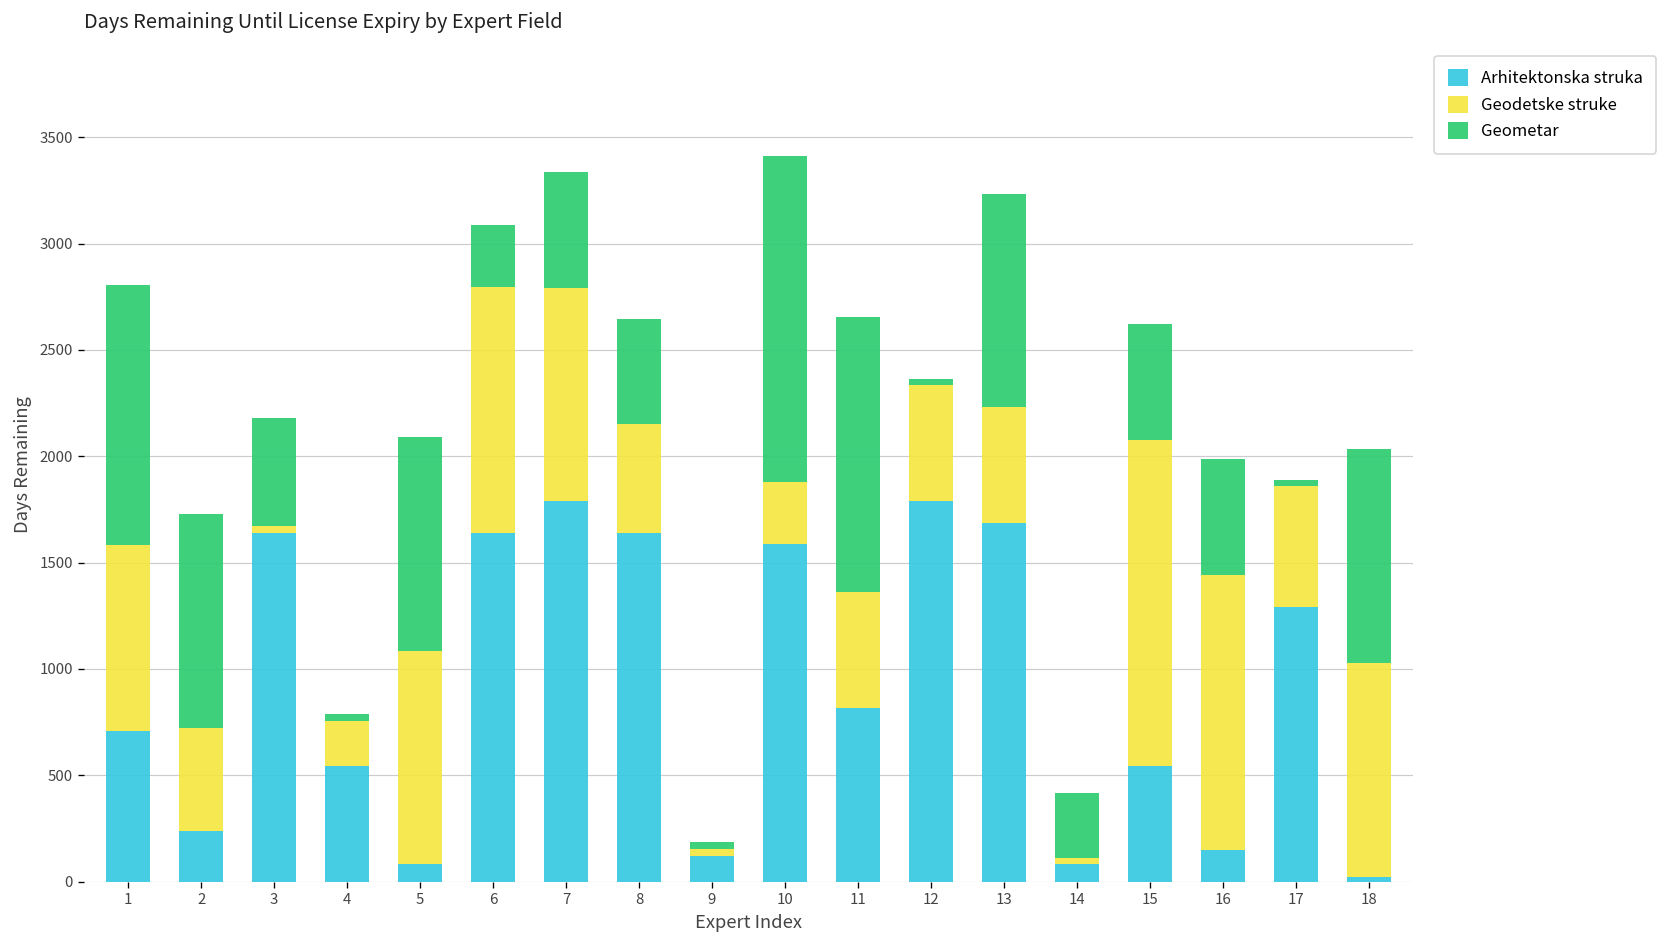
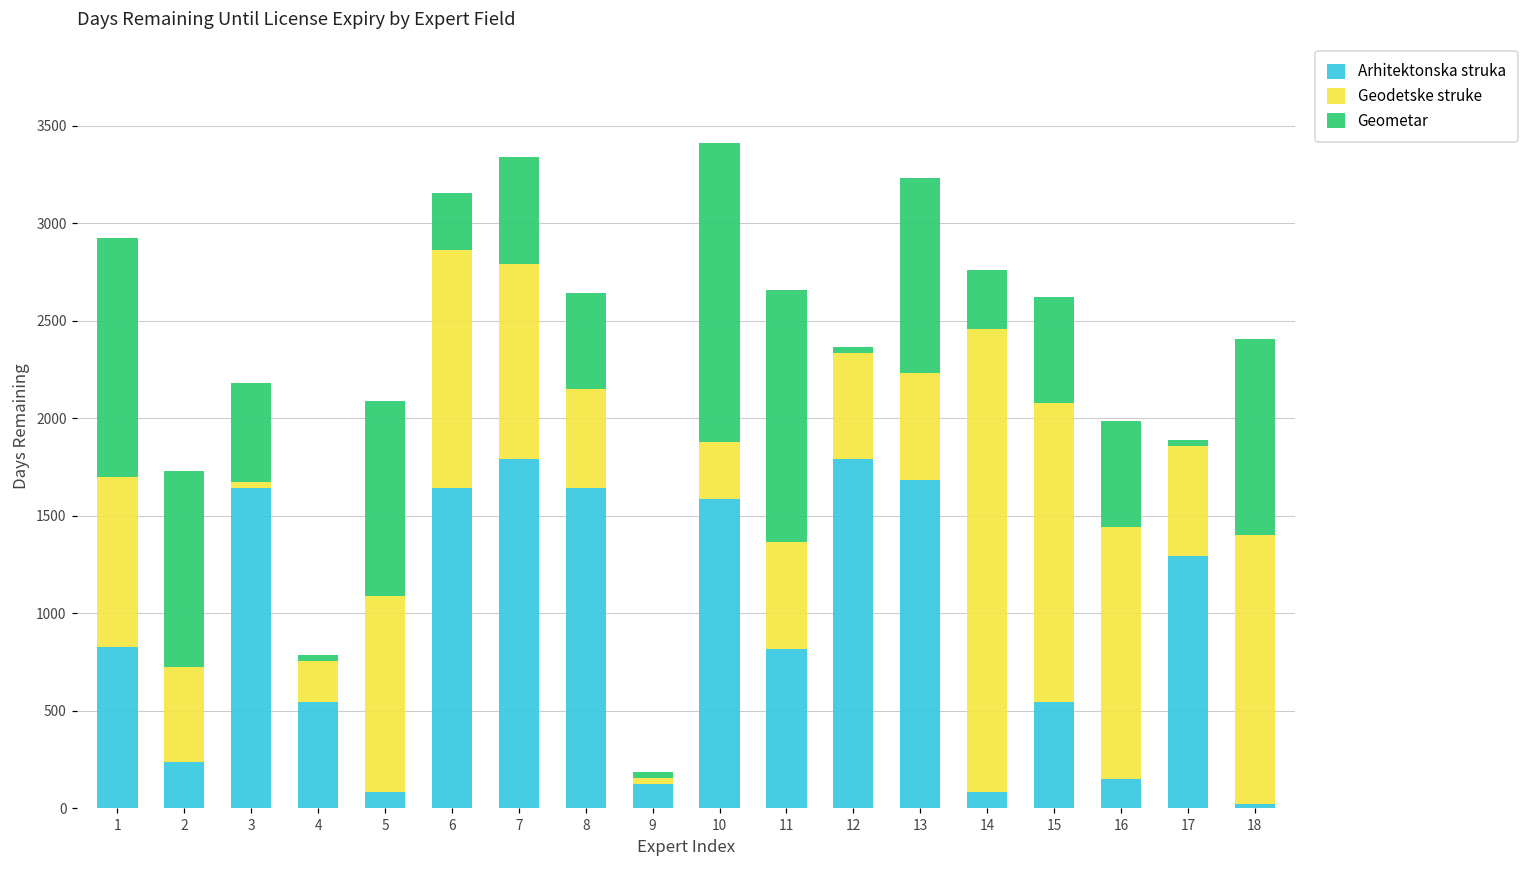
  {
    "Arhitektonska struka": {
-     "1": 710,
+     "1": 830,
      "2": 240,
      "3": 1640,
      "4": 550,
      "5": 80,
      "6": 1640,
      "7": 1790,
      "8": 1640,
      "9": 120,
      "10": 1590,
      "11": 820,
      "12": 1790,
      "13": 1690,
      "14": 80,
      "15": 550,
      "16": 150,
      "17": 1290,
      "18": 20
    },
    "Geodetske struke": {
      "1": 870,
      "2": 490,
      "3": 30,
      "4": 210,
      "5": 1000,
-     "6": 1150,
+     "6": 1220,
      "7": 1000,
      "8": 510,
      "9": 30,
      "10": 290,
      "11": 550,
      "12": 550,
      "13": 550,
-     "14": 30,
+     "14": 2380,
      "15": 1530,
      "16": 1290,
      "17": 570,
-     "18": 1000
+     "18": 1380
    },
    "Geometar": {
      "1": 1220,
      "2": 1000,
      "3": 510,
      "4": 30,
      "5": 1000,
      "6": 290,
      "7": 550,
      "8": 490,
      "9": 30,
      "10": 1530,
      "11": 1290,
      "12": 30,
      "13": 1000,
      "14": 310,
      "15": 550,
      "16": 550,
      "17": 30,
      "18": 1000
    }
  }
